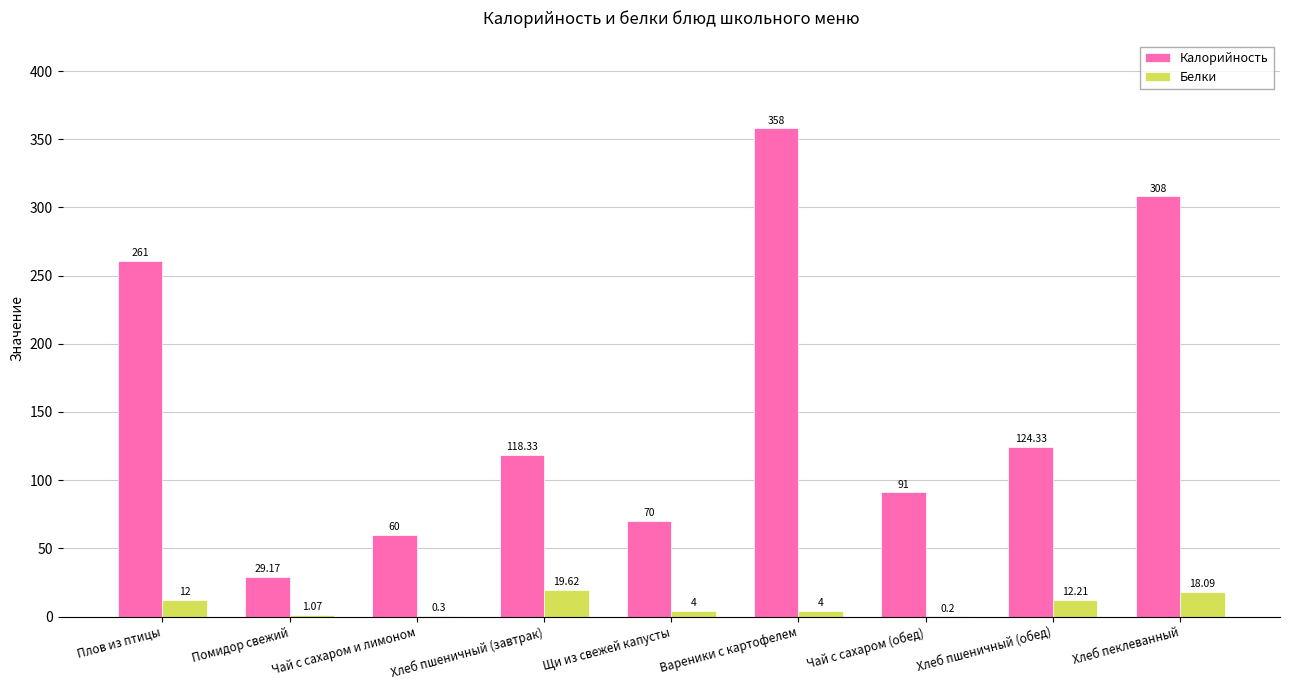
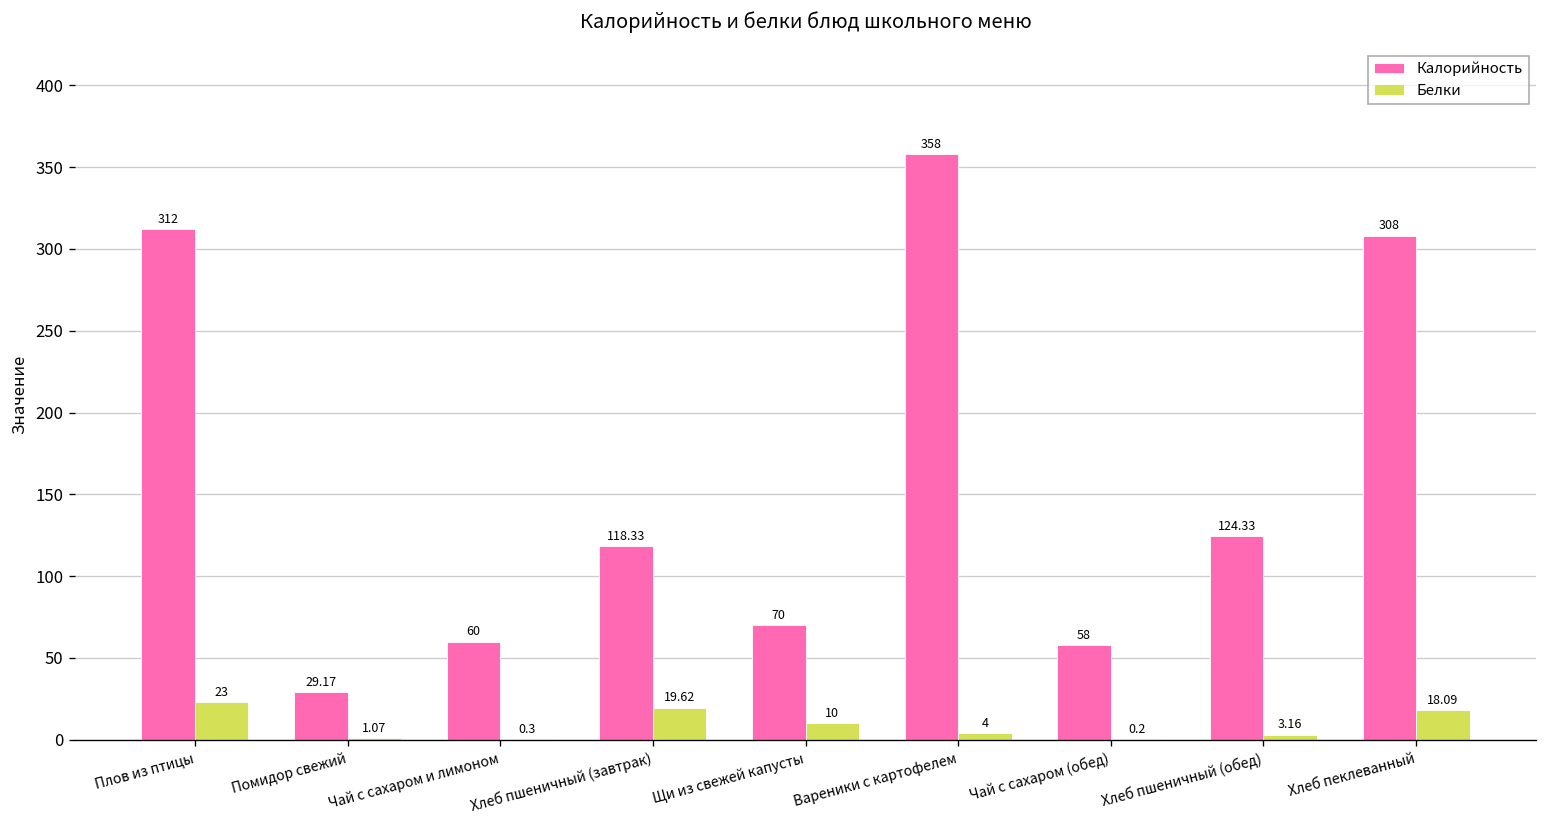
  {
    "Калорийность": {
-     "Плов из птицы": 261,
+     "Плов из птицы": 312,
      "Помидор свежий": 29.17,
      "Чай с сахаром и лимоном": 60,
      "Хлеб пшеничный (завтрак)": 118.33,
      "Щи из свежей капусты": 70,
      "Вареники с картофелем": 358,
-     "Чай с сахаром (обед)": 91,
+     "Чай с сахаром (обед)": 58,
      "Хлеб пшеничный (обед)": 124.33,
      "Хлеб пеклеванный": 308
    },
    "Белки": {
-     "Плов из птицы": 12,
+     "Плов из птицы": 23,
      "Помидор свежий": 1.07,
      "Чай с сахаром и лимоном": 0.3,
      "Хлеб пшеничный (завтрак)": 19.62,
-     "Щи из свежей капусты": 4,
+     "Щи из свежей капусты": 10,
      "Вареники с картофелем": 4,
      "Чай с сахаром (обед)": 0.2,
-     "Хлеб пшеничный (обед)": 12.21,
+     "Хлеб пшеничный (обед)": 3.16,
      "Хлеб пеклеванный": 18.09
    }
  }
